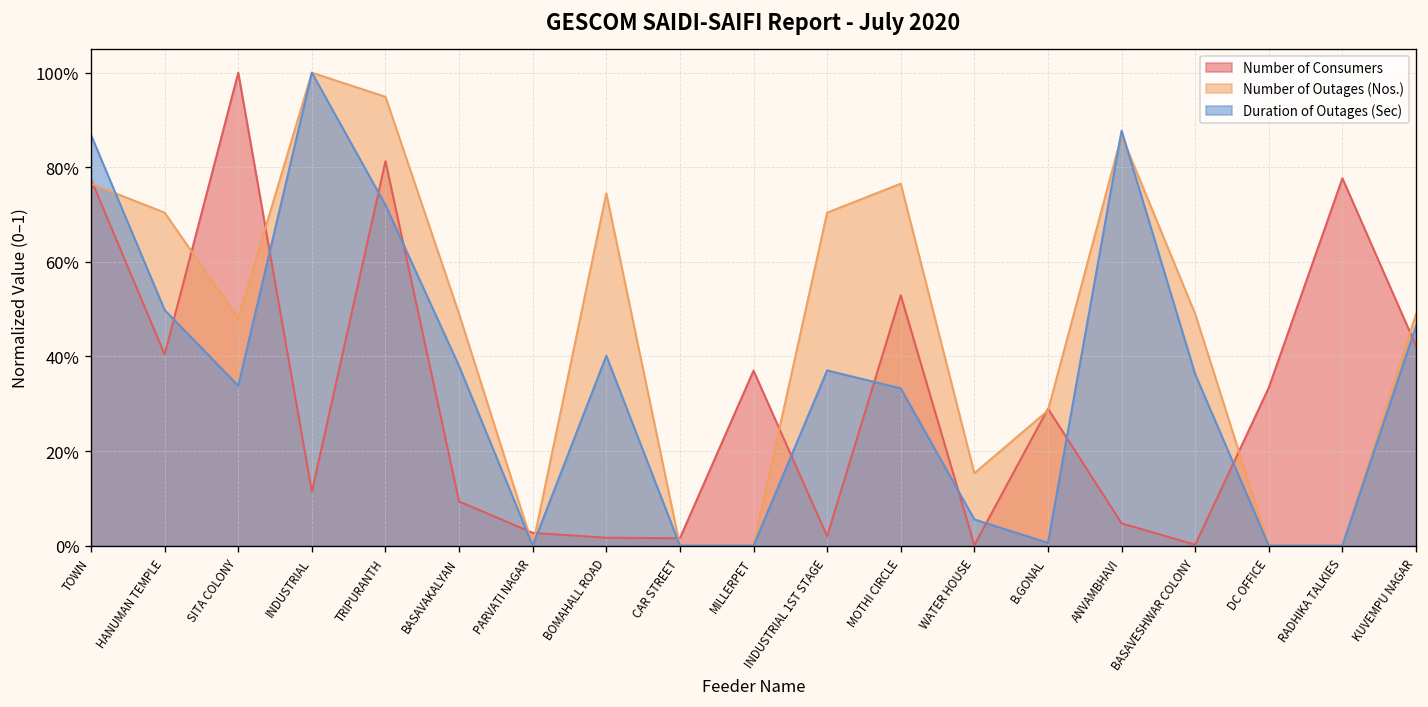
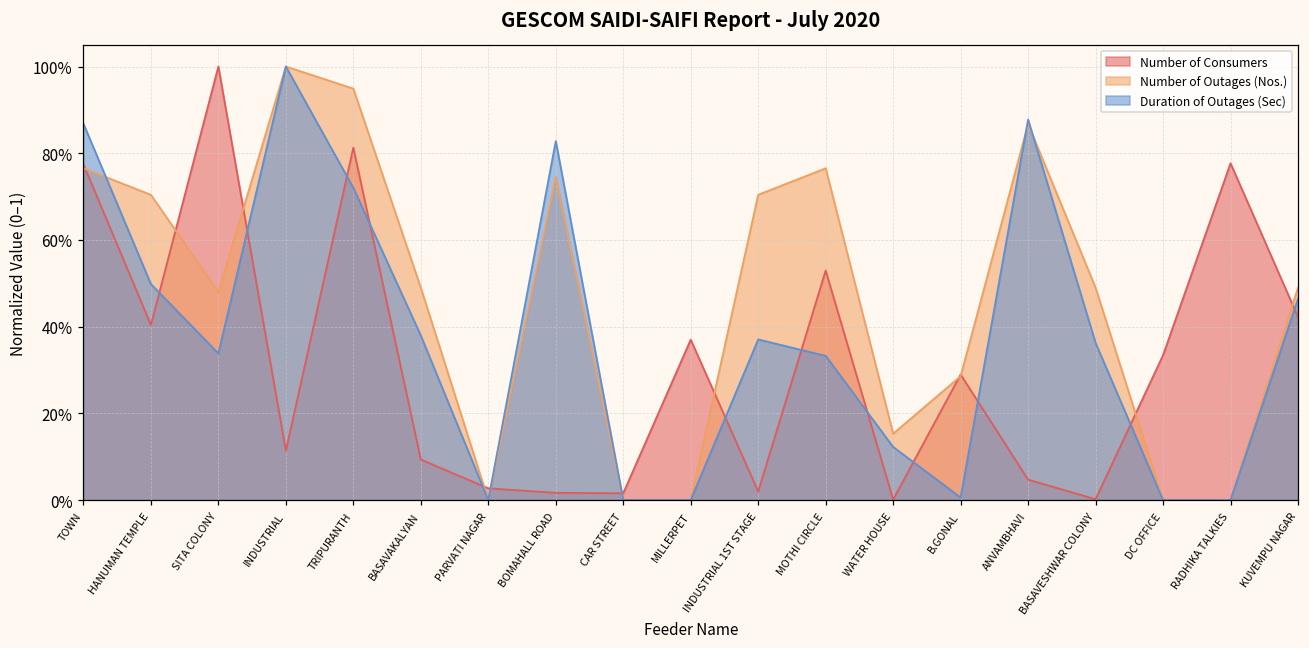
  {
    "Duration of Outages (Sec)": {
      "TOWN": "87%",
      "HANUMAN TEMPLE": "50%",
      "SITA COLONY": "34%",
      "TRIPURANTH": "72%",
      "BASAVAKALYAN": "38%",
-     "BOMAHALL ROAD": "40%",
+     "BOMAHALL ROAD": "83%",
      "INDUSTRIAL 1ST STAGE": "37%",
      "MOTHI CIRCLE": "33%",
-     "WATER HOUSE": "6%",
+     "WATER HOUSE": "12%",
      "B.GONAL": "1%",
      "ANVAMBHAVI": "88%",
      "BASAVESHWAR COLONY": "36%",
      "KUVEMPU NAGAR": "46%"
    }
  }
